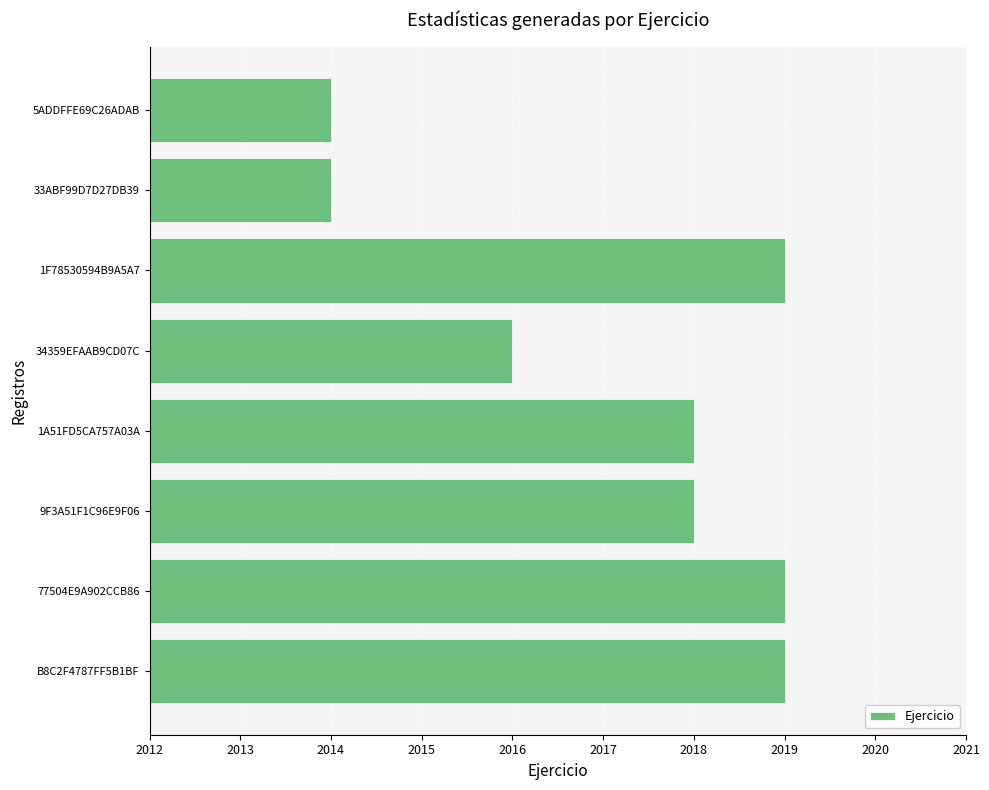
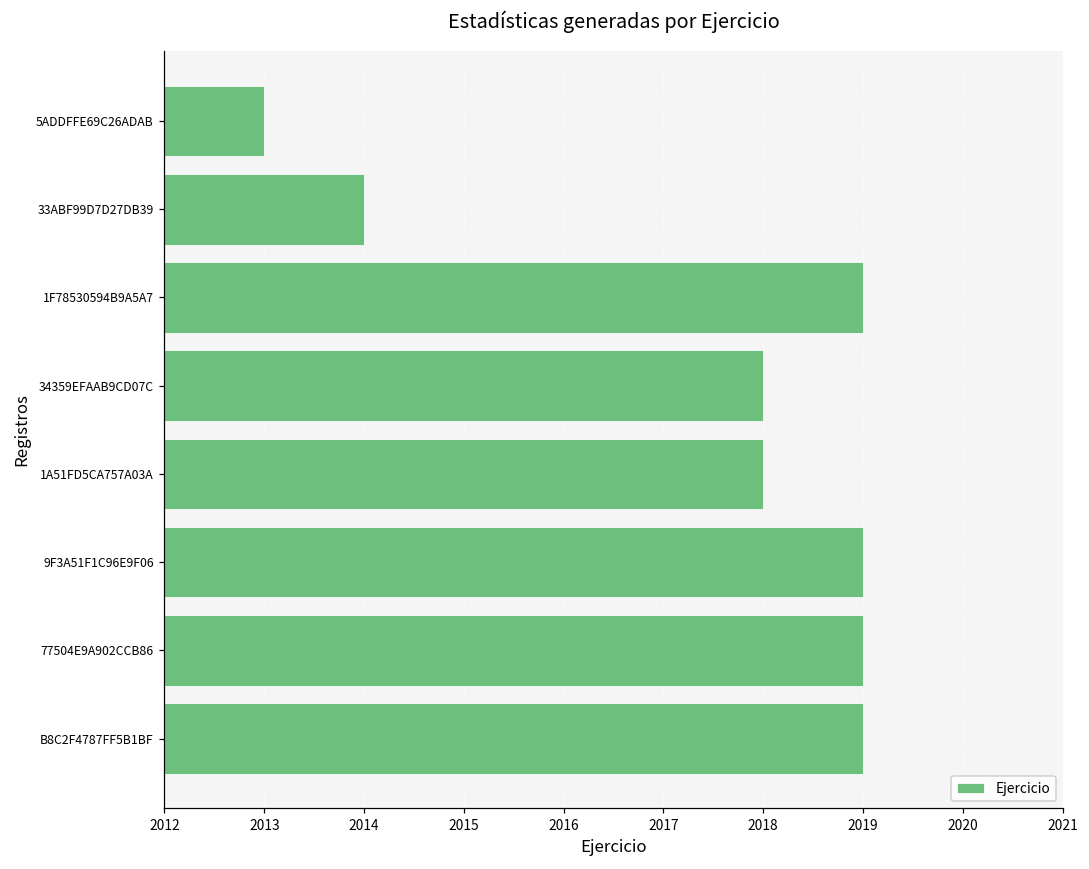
  {
-   "5ADDFFE69C26ADAB": 2014,
+   "5ADDFFE69C26ADAB": 2013,
    "33ABF99D7D27DB39": 2014,
    "1F78530594B9A5A7": 2019,
-   "34359EFAAB9CD07C": 2016,
+   "34359EFAAB9CD07C": 2018,
    "1A51FD5CA757A03A": 2018,
-   "9F3A51F1C96E9F06": 2018,
+   "9F3A51F1C96E9F06": 2019,
    "77504E9A902CCB86": 2019,
    "B8C2F4787FF5B1BF": 2019
  }
